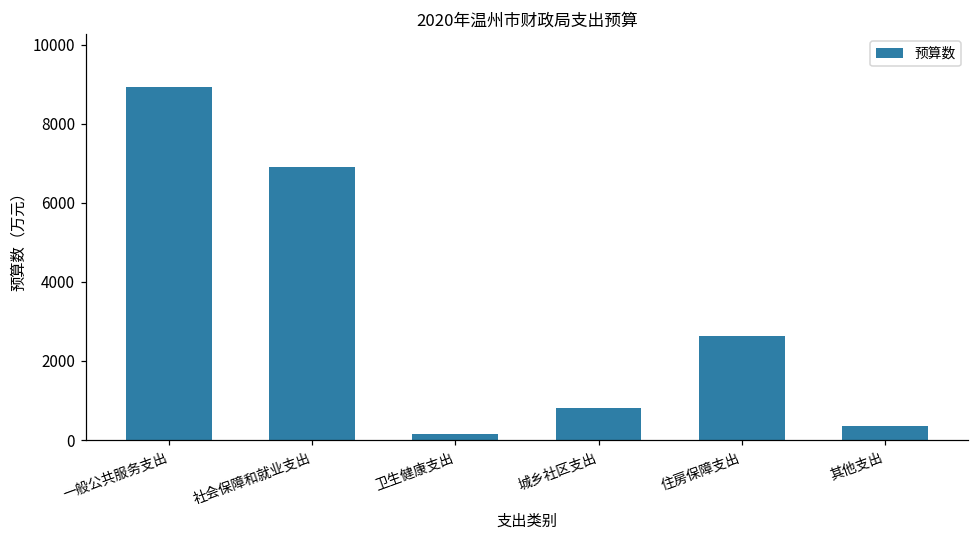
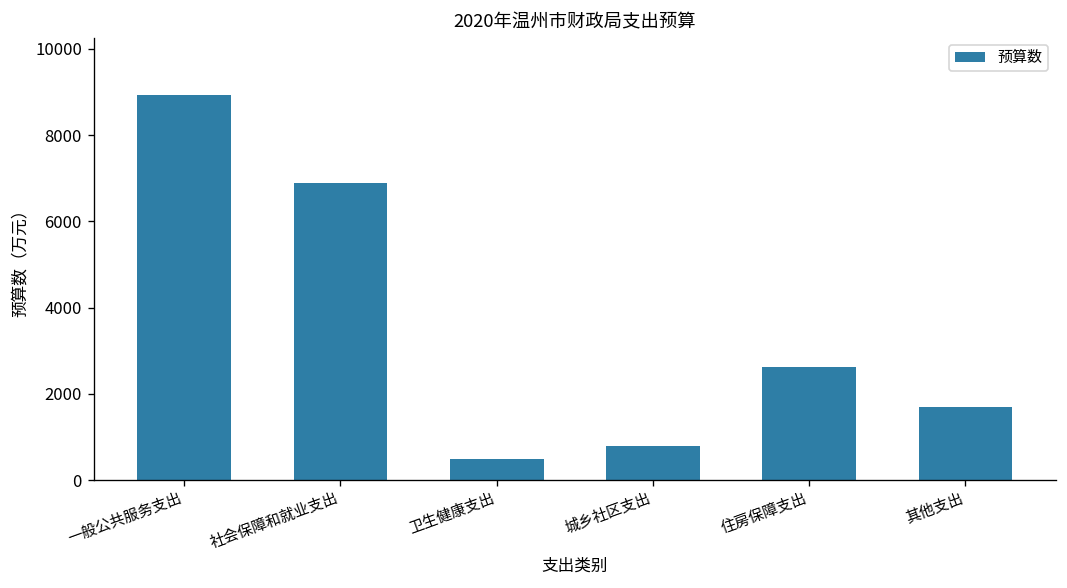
  {
    "一般公共服务支出": 8900,
    "社会保障和就业支出": 6900,
-   "卫生健康支出": 200,
+   "卫生健康支出": 500,
    "城乡社区支出": 800,
    "住房保障支出": 2600,
-   "其他支出": 400
+   "其他支出": 1700
  }
